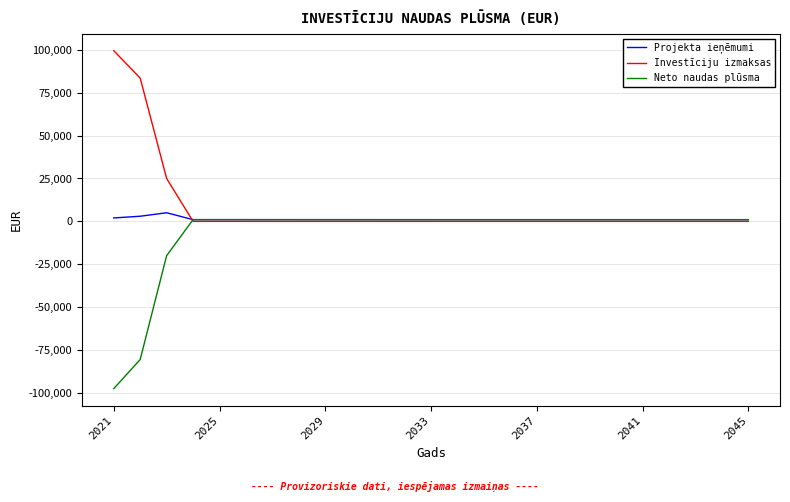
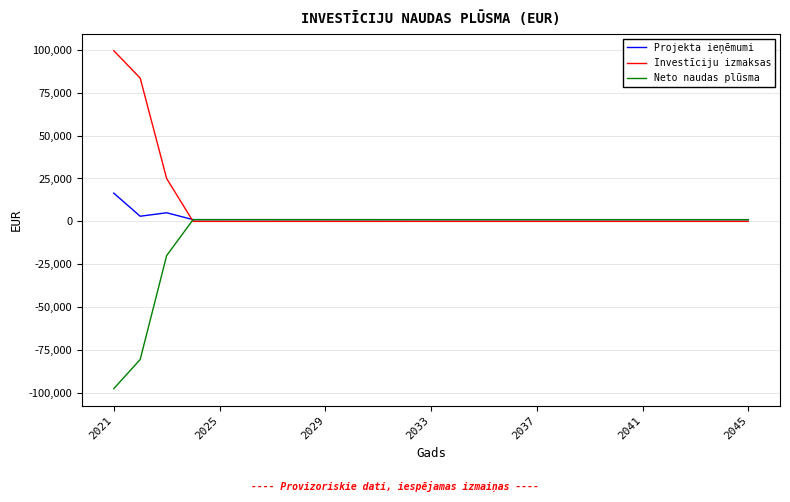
  {
    "Projekta ieņēmumi": {
-     "2021": "2,000"
+     "2021": "16,000"
    },
    "Investīciju izmaksas": {
      "2021": "100,000"
    },
    "Neto naudas plūsma": {
      "2021": "-98,000"
    }
  }
